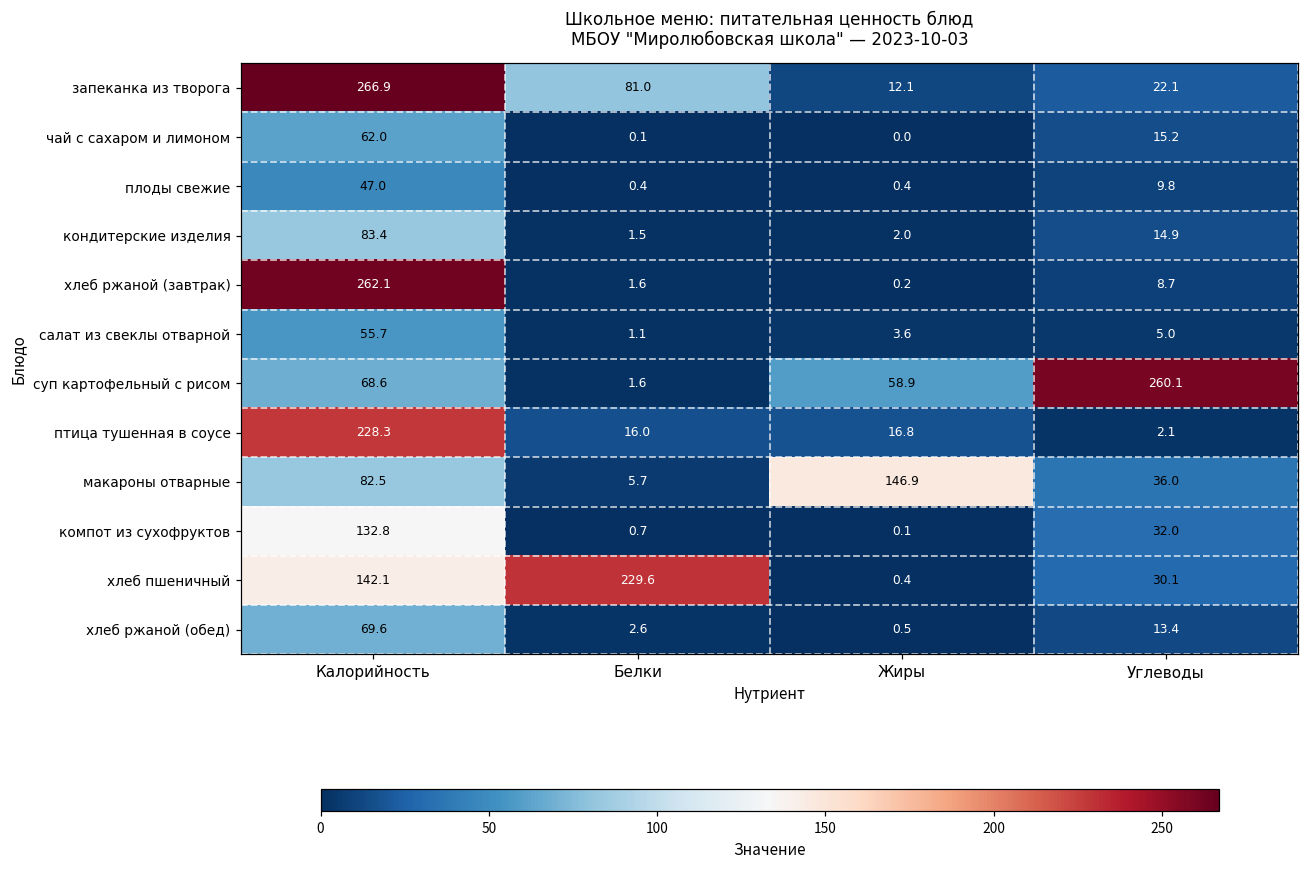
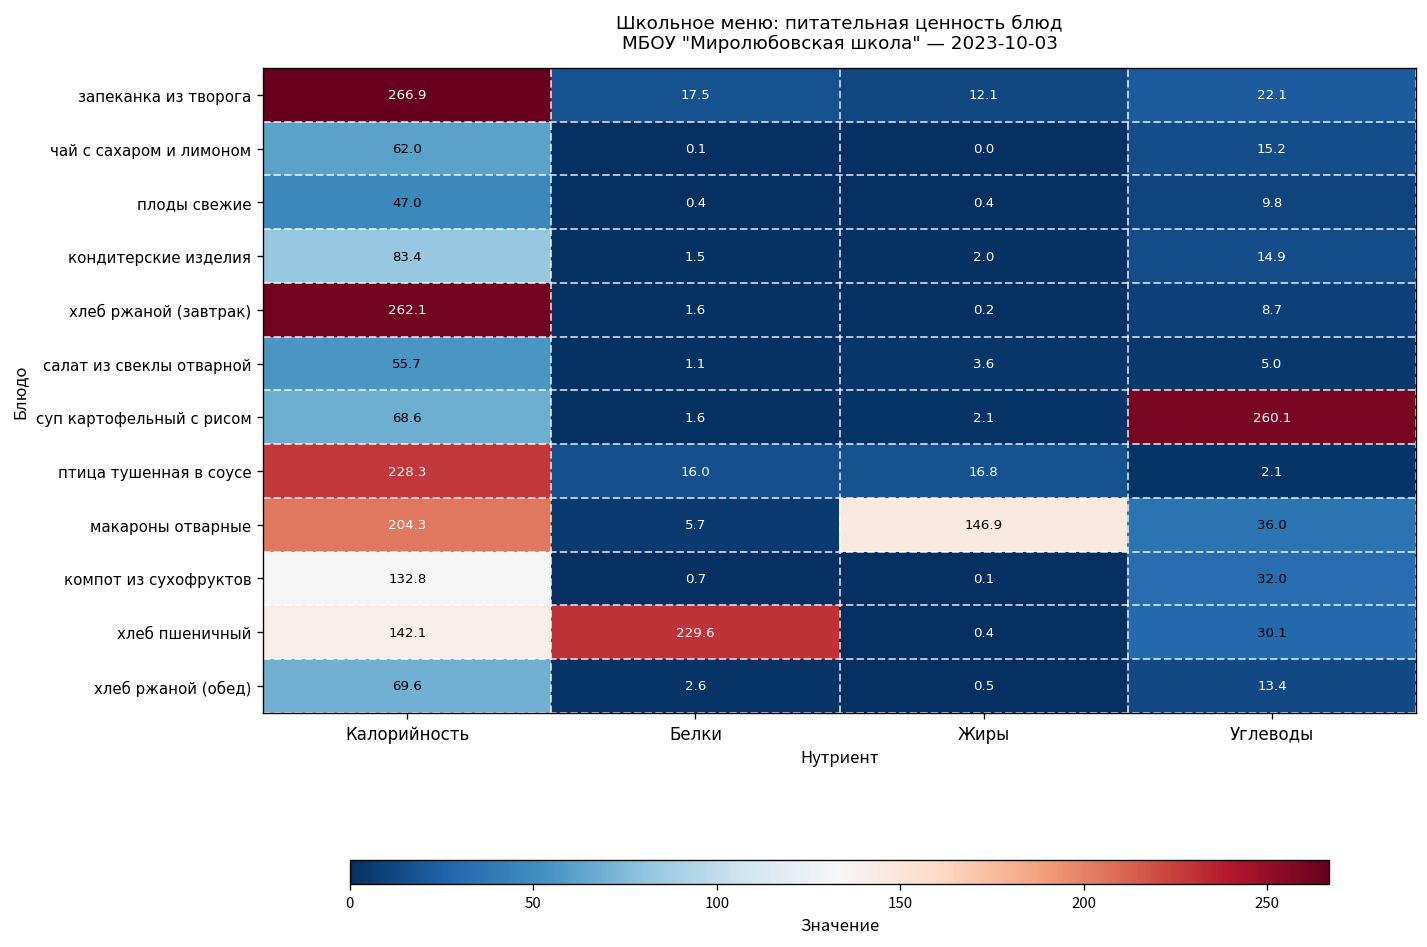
  {
    "запеканка из творога": {
      "Калорийность": 266.9,
-     "Белки": 81.0,
+     "Белки": 17.5,
      "Жиры": 12.1,
      "Углеводы": 22.1
    },
    "чай с сахаром и лимоном": {
      "Калорийность": 62.0,
      "Белки": 0.1,
      "Жиры": 0.0,
      "Углеводы": 15.2
    },
    "плоды свежие": {
      "Калорийность": 47.0,
      "Белки": 0.4,
      "Жиры": 0.4,
      "Углеводы": 9.8
    },
    "кондитерские изделия": {
      "Калорийность": 83.4,
      "Белки": 1.5,
      "Жиры": 2.0,
      "Углеводы": 14.9
    },
    "хлеб ржаной (завтрак)": {
      "Калорийность": 262.1,
      "Белки": 1.6,
      "Жиры": 0.2,
      "Углеводы": 8.7
    },
    "салат из свеклы отварной": {
      "Калорийность": 55.7,
      "Белки": 1.1,
      "Жиры": 3.6,
      "Углеводы": 5.0
    },
    "суп картофельный с рисом": {
      "Калорийность": 68.6,
      "Белки": 1.6,
-     "Жиры": 58.9,
+     "Жиры": 2.1,
      "Углеводы": 260.1
    },
    "птица тушенная в соусе": {
      "Калорийность": 228.3,
      "Белки": 16.0,
      "Жиры": 16.8,
      "Углеводы": 2.1
    },
    "макароны отварные": {
-     "Калорийность": 82.5,
+     "Калорийность": 204.3,
      "Белки": 5.7,
      "Жиры": 146.9,
      "Углеводы": 36.0
    },
    "компот из сухофруктов": {
      "Калорийность": 132.8,
      "Белки": 0.7,
      "Жиры": 0.1,
      "Углеводы": 32.0
    },
    "хлеб пшеничный": {
      "Калорийность": 142.1,
      "Белки": 229.6,
      "Жиры": 0.4,
      "Углеводы": 30.1
    },
    "хлеб ржаной (обед)": {
      "Калорийность": 69.6,
      "Белки": 2.6,
      "Жиры": 0.5,
      "Углеводы": 13.4
    }
  }
